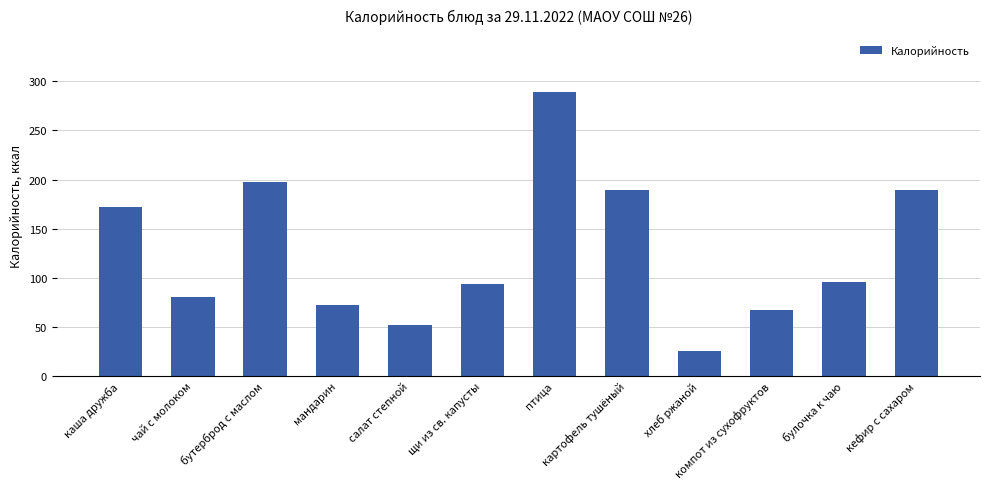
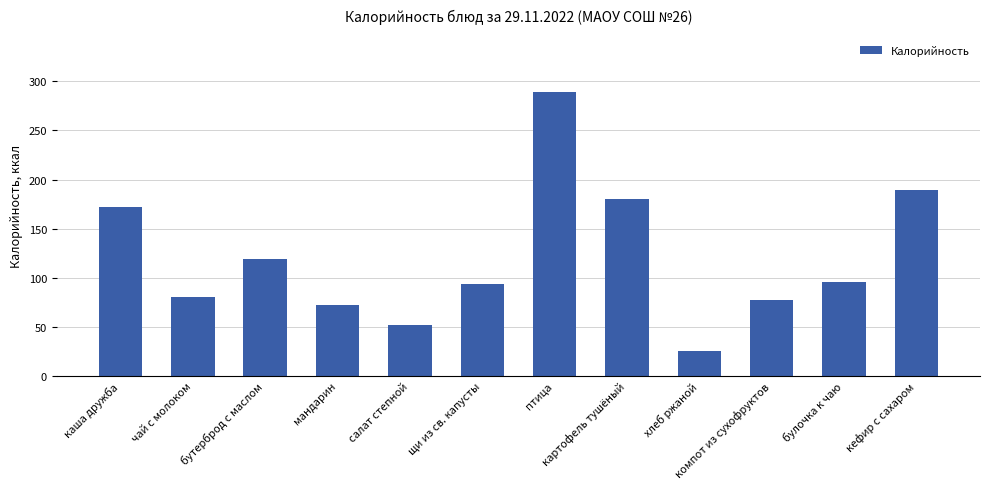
  {
    "каша дружба": 170,
    "чай с молоком": 80,
-   "бутерброд с маслом": 200,
+   "бутерброд с маслом": 120,
    "мандарин": 70,
    "салат степной": 50,
    "щи из св. капусты": 90,
    "птица": 290,
-   "картофель тушёный": 190,
+   "картофель тушёный": 180,
    "хлеб ржаной": 30,
-   "компот из сухофруктов": 70,
+   "компот из сухофруктов": 80,
    "булочка к чаю": 100,
    "кефир с сахаром": 190
  }
